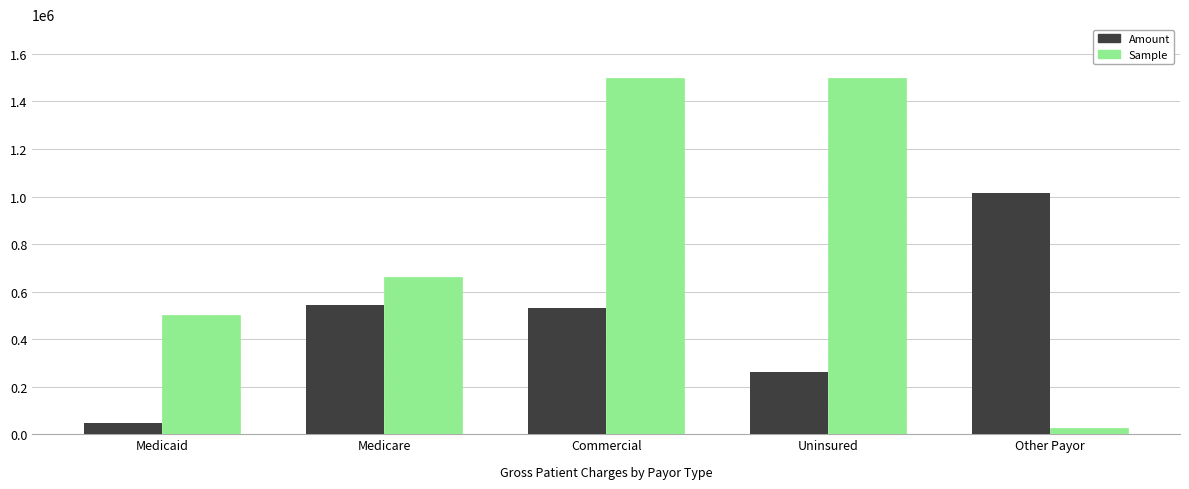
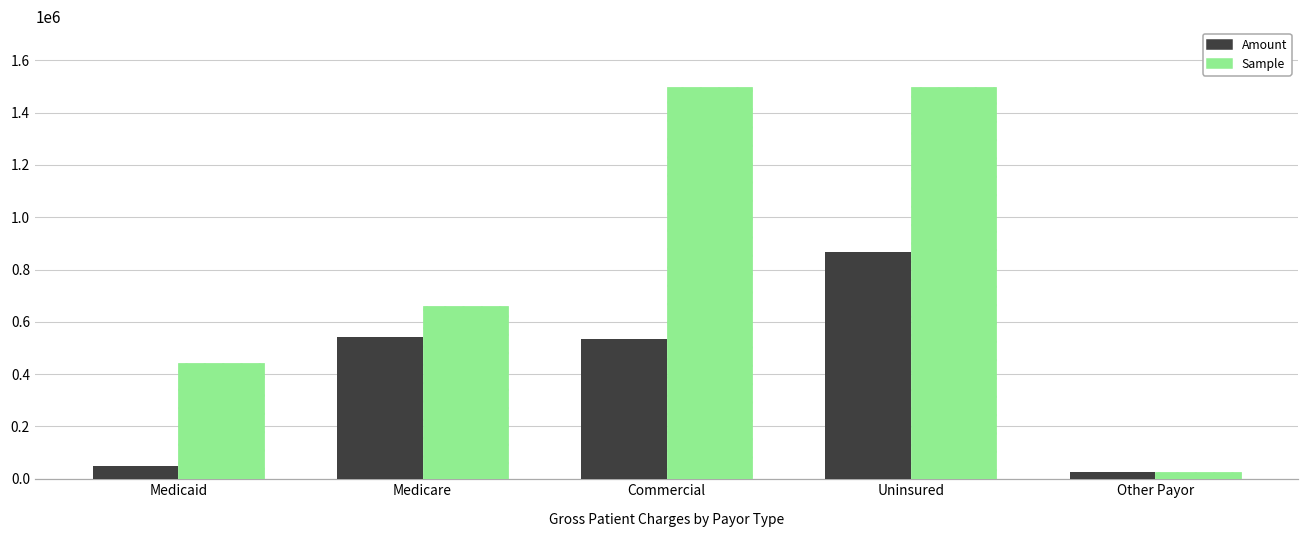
  {
    "Amount": {
      "Medicaid": 50000,
      "Medicare": 540000,
      "Commercial": 530000,
-     "Uninsured": 260000,
-     "Other Payor": 1010000
+     "Uninsured": 870000,
+     "Other Payor": 30000
    },
    "Sample": {
-     "Medicaid": 500000,
+     "Medicaid": 440000,
      "Medicare": 660000,
      "Commercial": 1500000,
      "Uninsured": 1500000,
      "Other Payor": 30000
    }
  }
